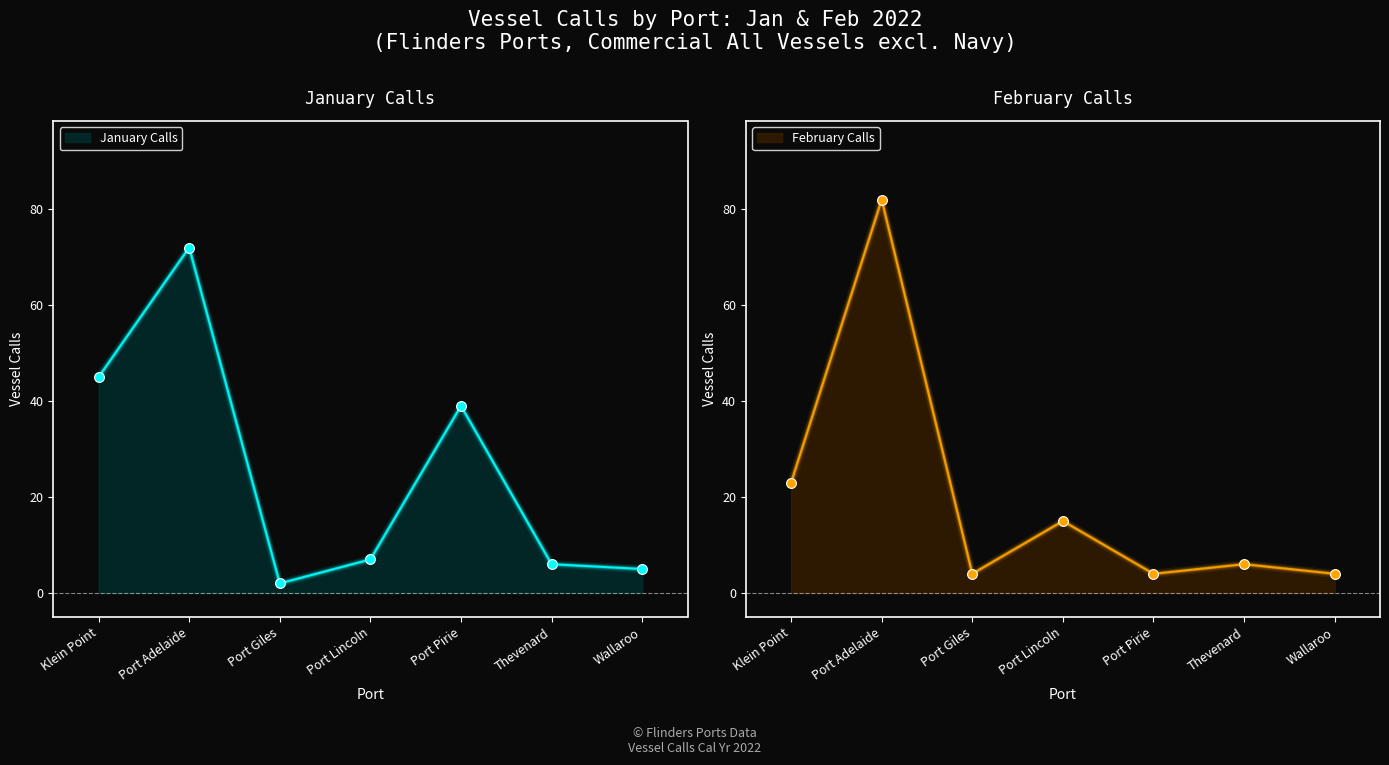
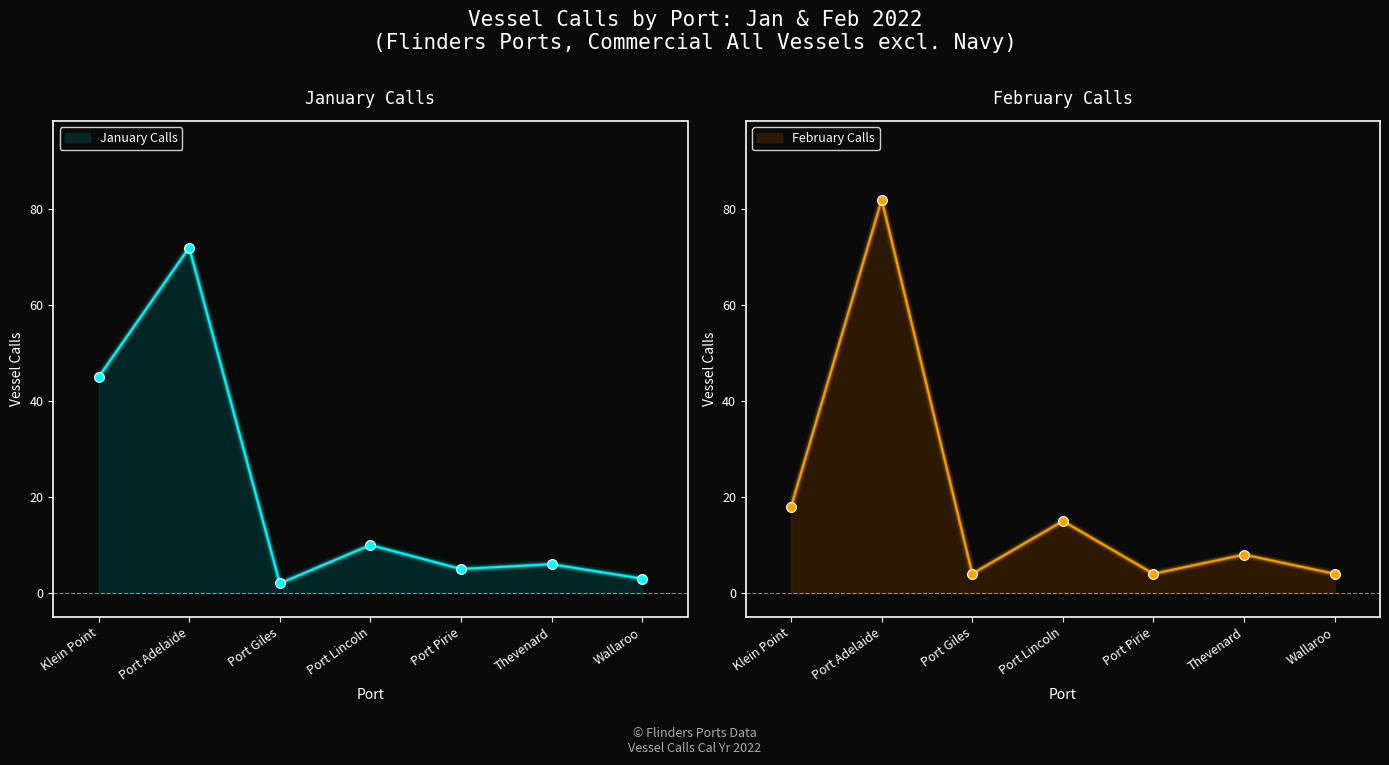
  {
    "January Calls": {
      "Klein Point": 45,
      "Port Adelaide": 72,
      "Port Giles": 2,
-     "Port Lincoln": 7,
-     "Port Pirie": 39,
+     "Port Lincoln": 10,
+     "Port Pirie": 5,
      "Thevenard": 6,
-     "Wallaroo": 5
+     "Wallaroo": 3
    },
    "February Calls": {
-     "Klein Point": 23,
+     "Klein Point": 18,
      "Port Adelaide": 82,
      "Port Giles": 4,
      "Port Lincoln": 15,
      "Port Pirie": 4,
-     "Thevenard": 6,
+     "Thevenard": 8,
      "Wallaroo": 4
    }
  }
